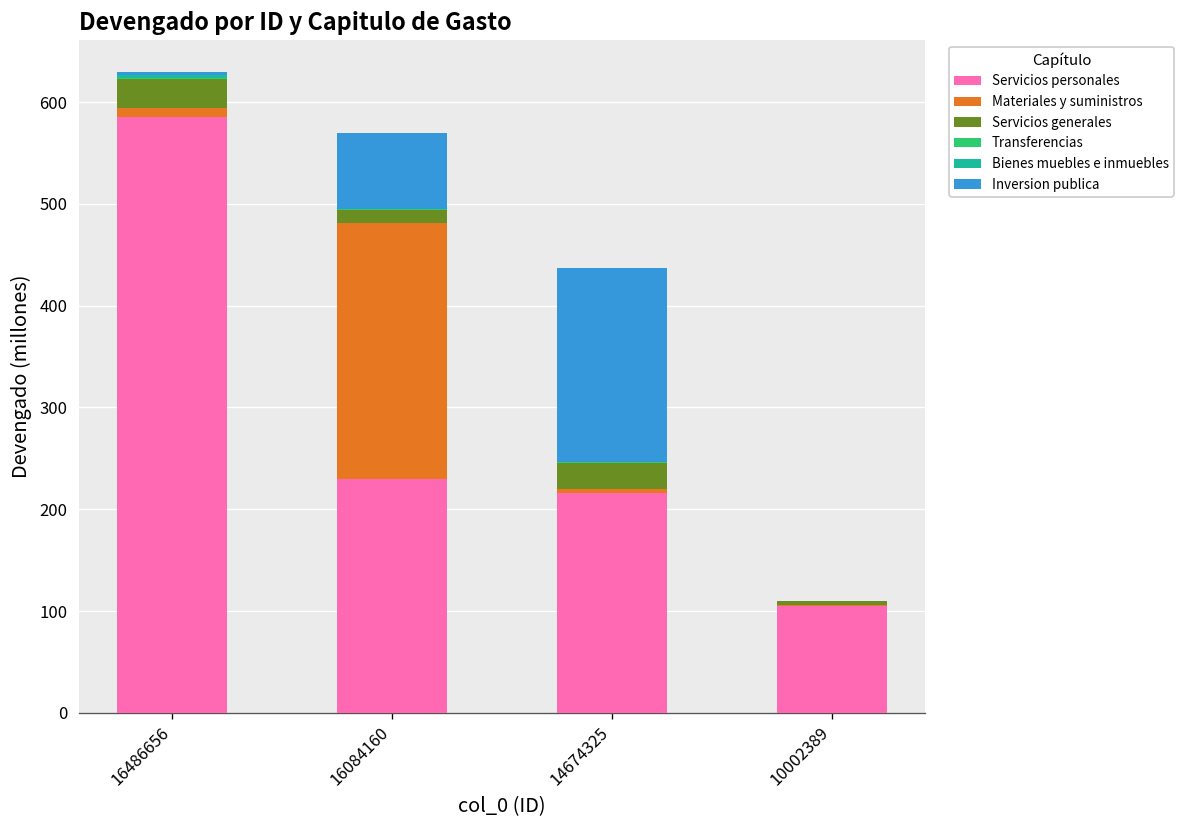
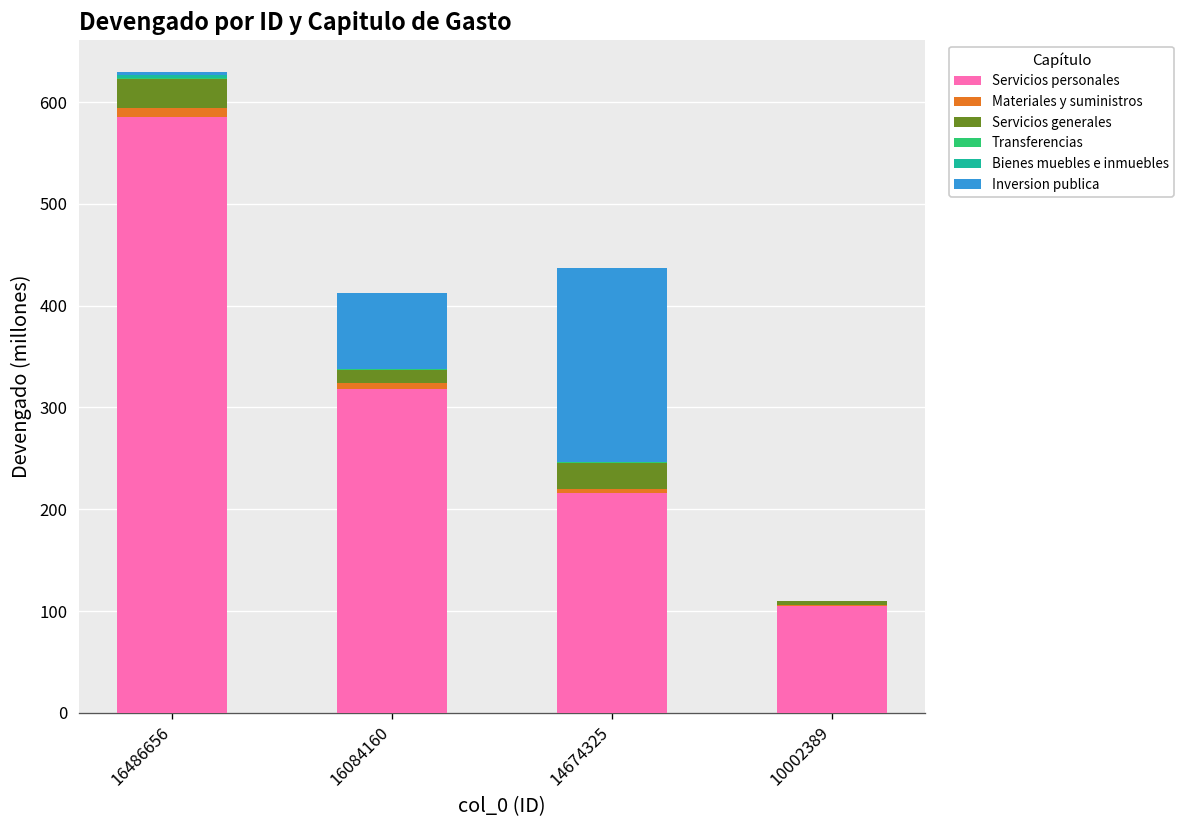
  {
    "Servicios personales": {
      "16486656": 590,
-     "16084160": 230,
+     "16084160": 320,
      "14674325": 220,
      "10002389": 110
    },
    "Materiales y suministros": {
      "16486656": 10,
-     "16084160": 250,
+     "16084160": 10,
      "14674325": 0
    },
    "Servicios generales": {
      "16486656": 30,
      "16084160": 10,
      "14674325": 30,
      "10002389": 0
    },
    "Inversion publica": {
      "16084160": 70,
      "14674325": 190,
      "10002389": 0
    }
  }
